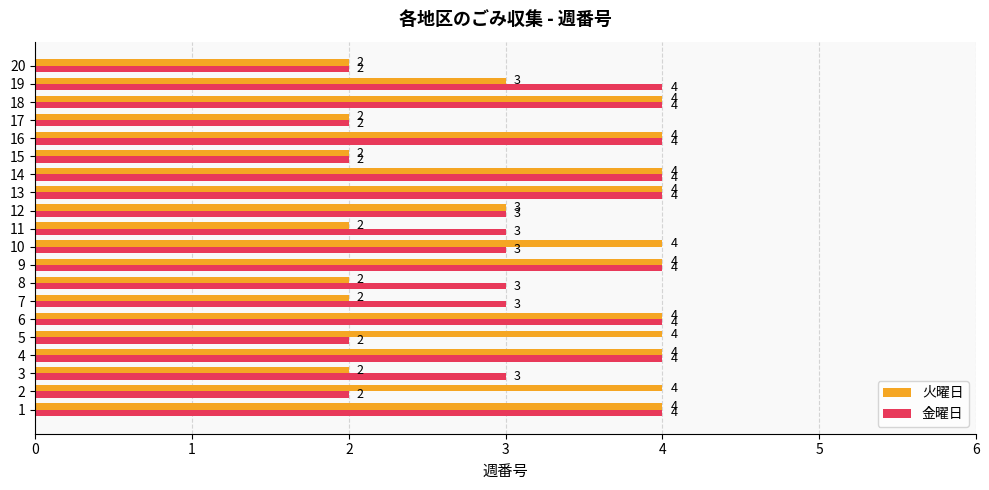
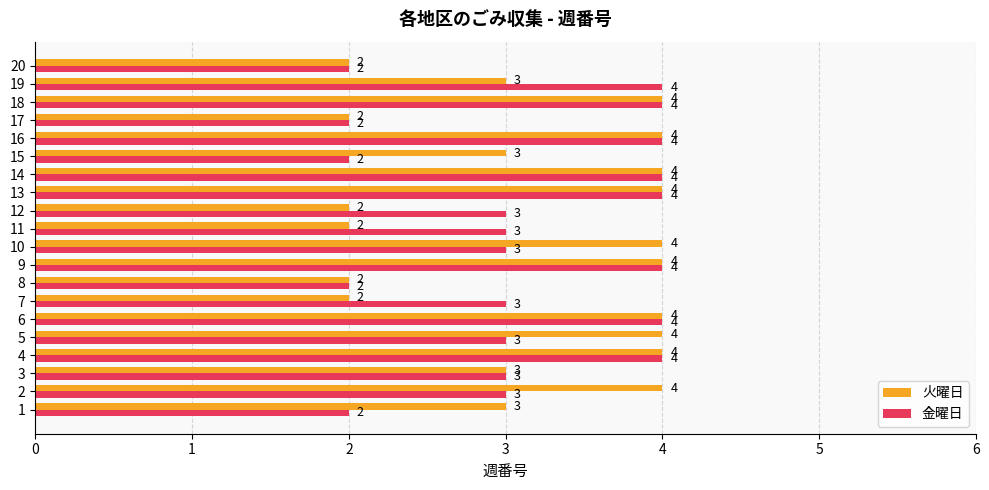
  {
    "火曜日": {
      "19": 3,
-     "15": 2,
-     "12": 3,
+     "15": 3,
+     "12": 2,
      "11": 2,
      "10": 4,
      "7": 2,
      "5": 4,
-     "3": 2,
+     "3": 3,
      "2": 4,
-     "1": 4
+     "1": 3
    },
    "金曜日": {
      "19": 4,
      "15": 2,
      "12": 3,
      "11": 3,
      "10": 3,
-     "8": 3,
+     "8": 2,
      "7": 3,
-     "5": 2,
-     "2": 2,
-     "1": 4
+     "5": 3,
+     "2": 3,
+     "1": 2
    }
  }
